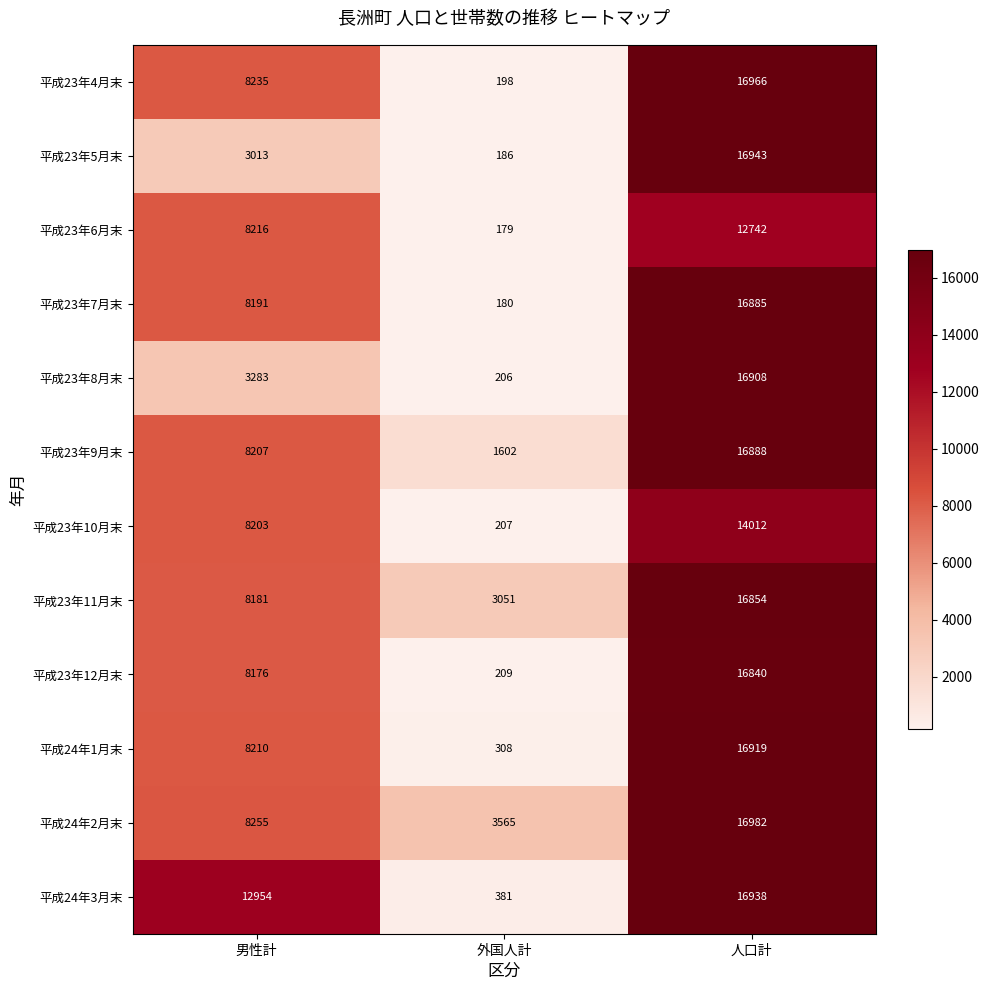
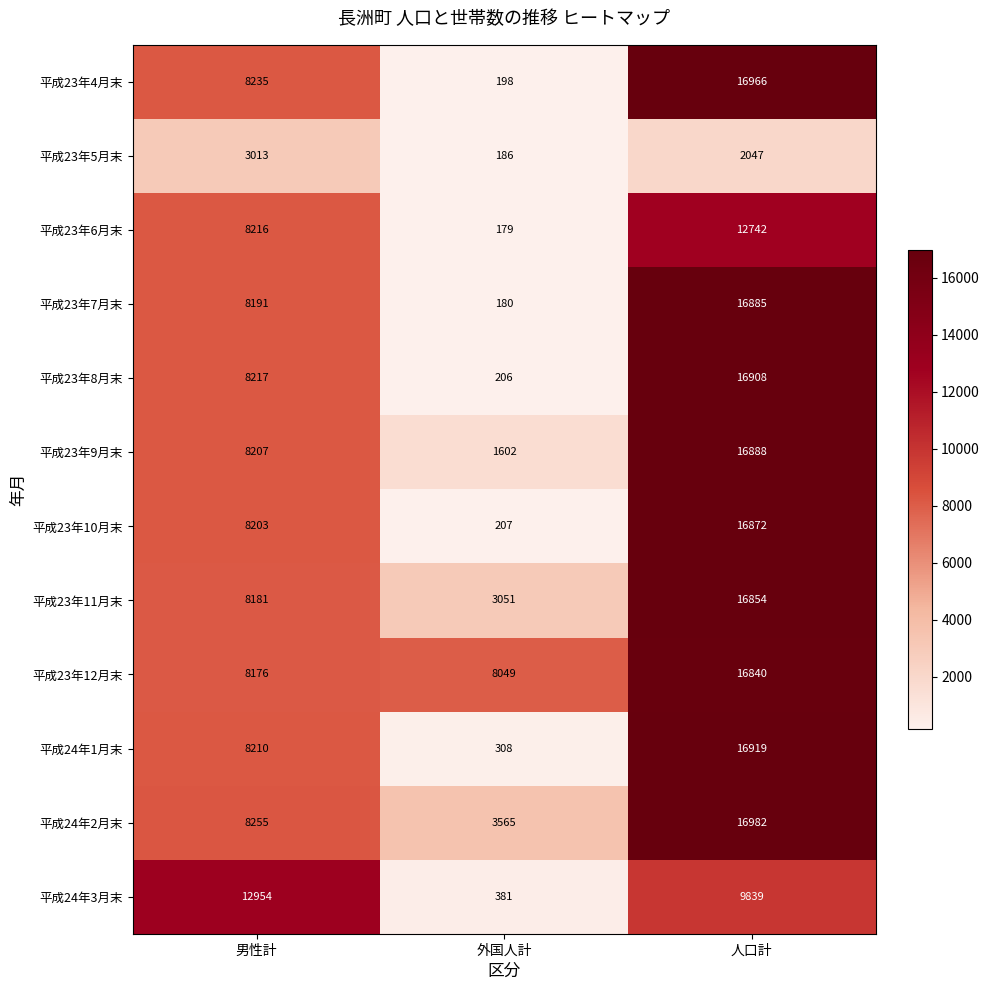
  {
    "平成23年4月末": {
      "男性計": 8235,
      "外国人計": 198,
      "人口計": 16966
    },
    "平成23年5月末": {
      "男性計": 3013,
      "外国人計": 186,
-     "人口計": 16943
+     "人口計": 2047
    },
    "平成23年6月末": {
      "男性計": 8216,
      "外国人計": 179,
      "人口計": 12742
    },
    "平成23年7月末": {
      "男性計": 8191,
      "外国人計": 180,
      "人口計": 16885
    },
    "平成23年8月末": {
-     "男性計": 3283,
+     "男性計": 8217,
      "外国人計": 206,
      "人口計": 16908
    },
    "平成23年9月末": {
      "男性計": 8207,
      "外国人計": 1602,
      "人口計": 16888
    },
    "平成23年10月末": {
      "男性計": 8203,
      "外国人計": 207,
-     "人口計": 14012
+     "人口計": 16872
    },
    "平成23年11月末": {
      "男性計": 8181,
      "外国人計": 3051,
      "人口計": 16854
    },
    "平成23年12月末": {
      "男性計": 8176,
-     "外国人計": 209,
+     "外国人計": 8049,
      "人口計": 16840
    },
    "平成24年1月末": {
      "男性計": 8210,
      "外国人計": 308,
      "人口計": 16919
    },
    "平成24年2月末": {
      "男性計": 8255,
      "外国人計": 3565,
      "人口計": 16982
    },
    "平成24年3月末": {
      "男性計": 12954,
      "外国人計": 381,
-     "人口計": 16938
+     "人口計": 9839
    }
  }
